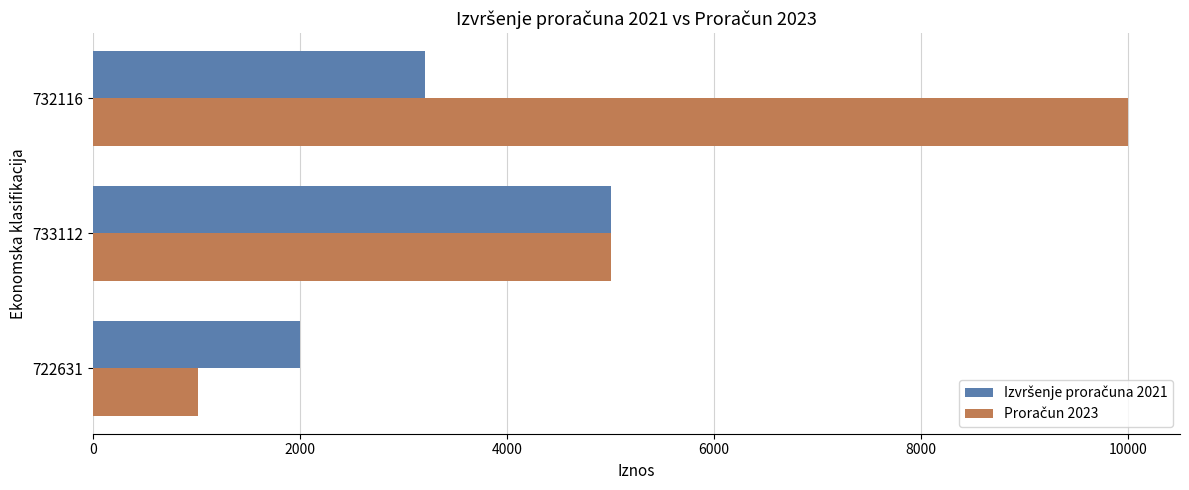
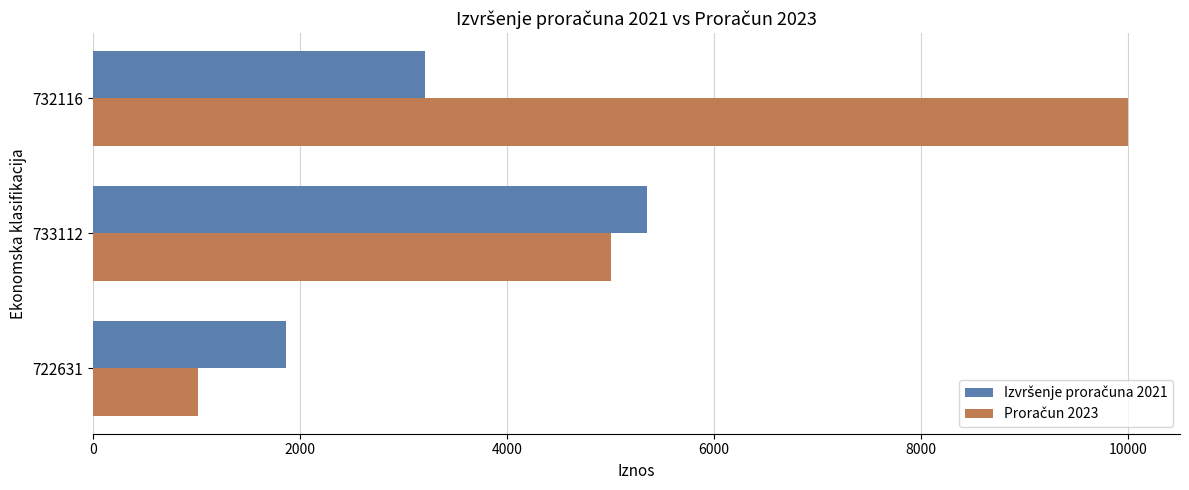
  {
    "Izvršenje proračuna 2021": {
      "732116": 3200,
-     "733112": 5000,
-     "722631": 2000
+     "733112": 5350,
+     "722631": 1860
    },
    "Proračun 2023": {
      "732116": 10000,
      "733112": 5000,
      "722631": 1010
    }
  }
